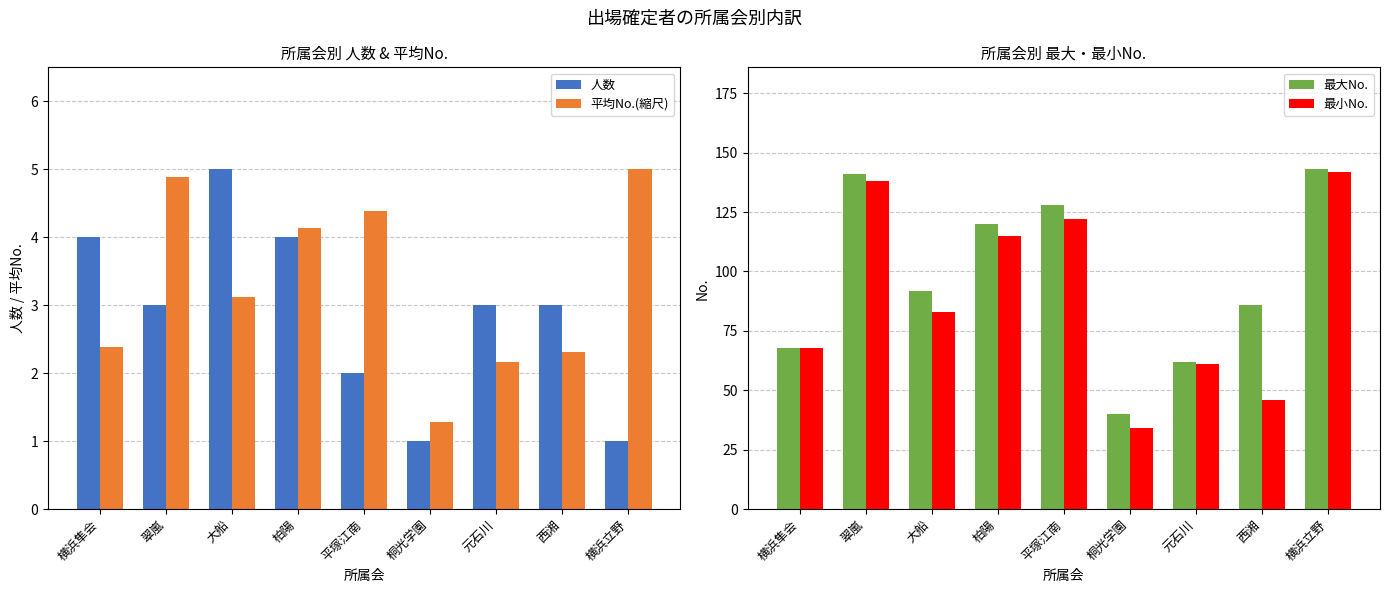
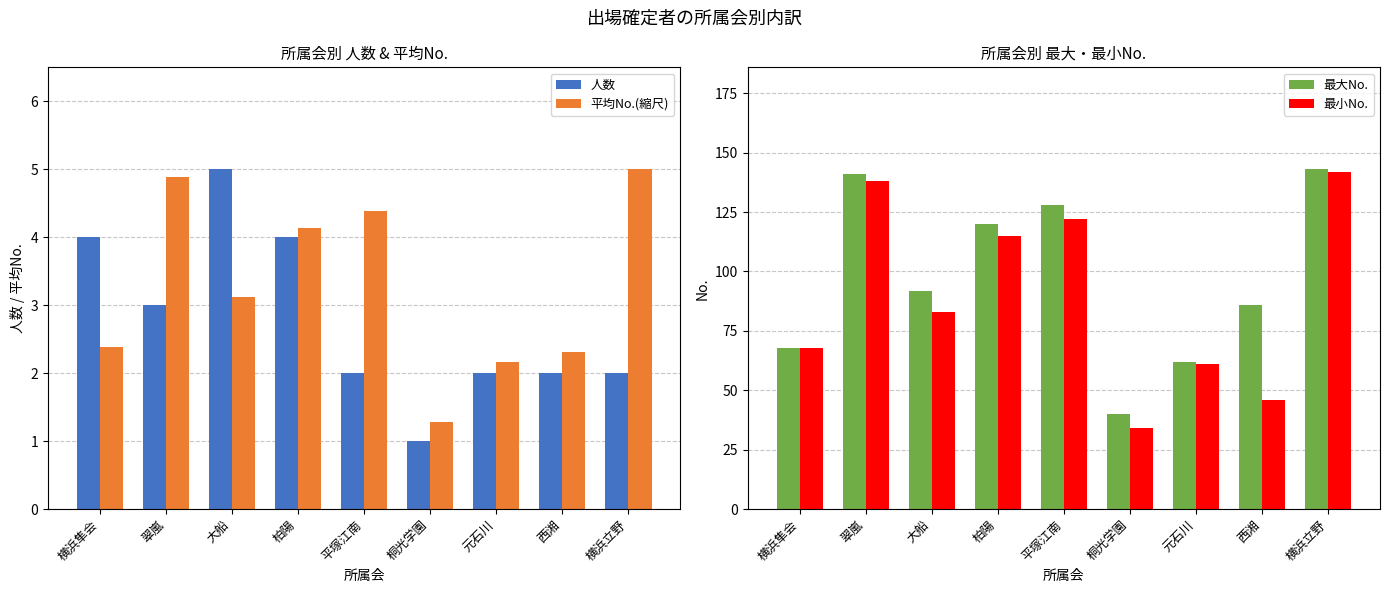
  {
    "所属会別 人数 & 平均No.": {
      "人数": {
        "横浜隼会": 4,
        "翠嵐": 3,
        "大船": 5,
        "柏陽": 4,
        "平塚江南": 2,
        "桐光学園": 1,
-       "元石川": 3,
-       "西湘": 3,
-       "横浜立野": 1
+       "元石川": 2,
+       "西湘": 2,
+       "横浜立野": 2
      },
      "平均No.(縮尺)": {
        "横浜隼会": 2.4,
        "翠嵐": 4.9,
        "大船": 3.1,
        "柏陽": 4.1,
        "平塚江南": 4.4,
        "桐光学園": 1.3,
        "元石川": 2.2,
        "西湘": 2.3,
        "横浜立野": 5
      }
    },
    "所属会別 最大・最小No.": {
      "最大No.": {
        "横浜隼会": 68,
        "翠嵐": 141,
        "大船": 92,
        "柏陽": 120,
        "平塚江南": 128,
        "桐光学園": 40,
        "元石川": 62,
        "西湘": 86,
        "横浜立野": 143
      },
      "最小No.": {
        "横浜隼会": 68,
        "翠嵐": 138,
        "大船": 83,
        "柏陽": 115,
        "平塚江南": 122,
        "桐光学園": 34,
        "元石川": 61,
        "西湘": 46,
        "横浜立野": 142
      }
    }
  }
